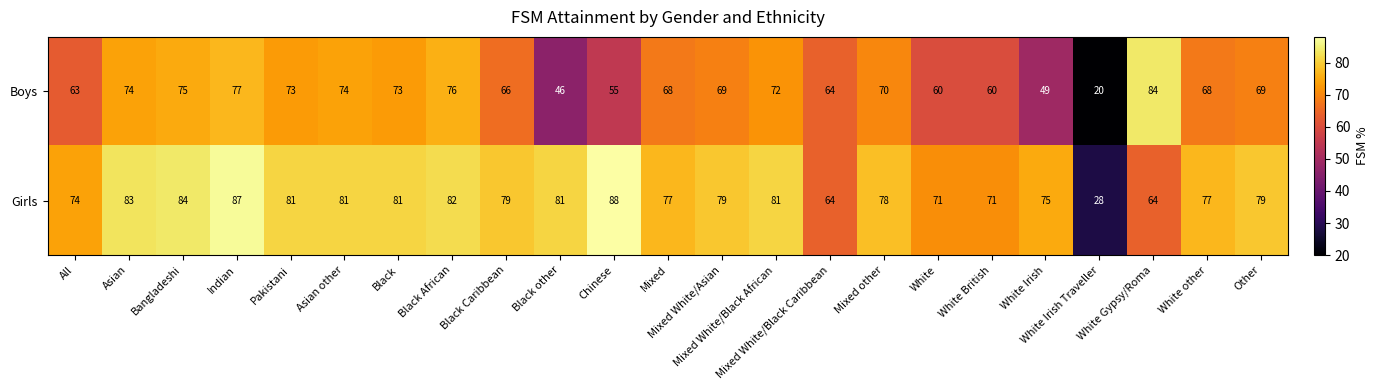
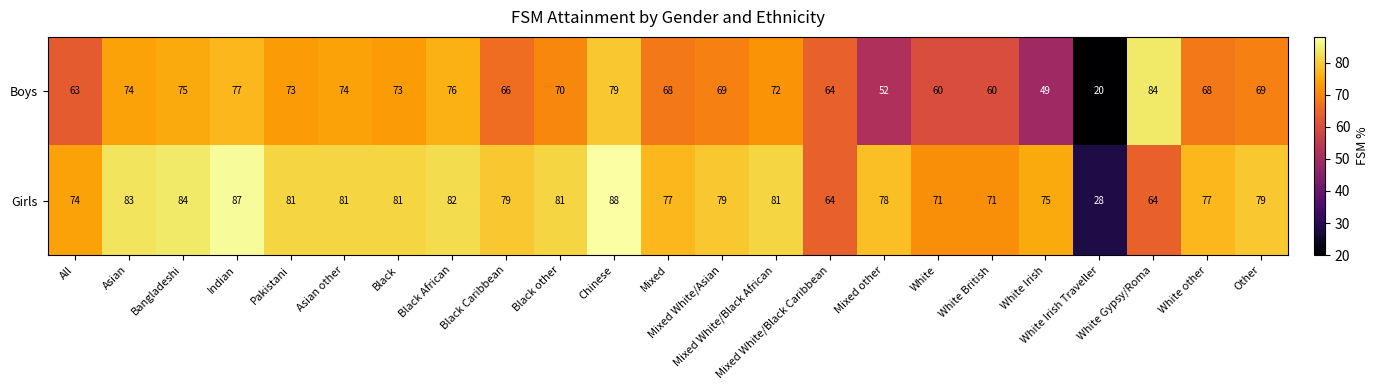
  {
    "Boys": {
      "All": 63,
      "Asian": 74,
      "Bangladeshi": 75,
      "Indian": 77,
      "Pakistani": 73,
      "Asian other": 74,
      "Black": 73,
      "Black African": 76,
      "Black Caribbean": 66,
-     "Black other": 46,
-     "Chinese": 55,
+     "Black other": 70,
+     "Chinese": 79,
      "Mixed": 68,
      "Mixed White/Asian": 69,
      "Mixed White/Black African": 72,
      "Mixed White/Black Caribbean": 64,
-     "Mixed other": 70,
+     "Mixed other": 52,
      "White": 60,
      "White British": 60,
      "White Irish": 49,
      "White Irish Traveller": 20,
      "White Gypsy/Roma": 84,
      "White other": 68,
      "Other": 69
    },
    "Girls": {
      "All": 74,
      "Asian": 83,
      "Bangladeshi": 84,
      "Indian": 87,
      "Pakistani": 81,
      "Asian other": 81,
      "Black": 81,
      "Black African": 82,
      "Black Caribbean": 79,
      "Black other": 81,
      "Chinese": 88,
      "Mixed": 77,
      "Mixed White/Asian": 79,
      "Mixed White/Black African": 81,
      "Mixed White/Black Caribbean": 64,
      "Mixed other": 78,
      "White": 71,
      "White British": 71,
      "White Irish": 75,
      "White Irish Traveller": 28,
      "White Gypsy/Roma": 64,
      "White other": 77,
      "Other": 79
    }
  }
